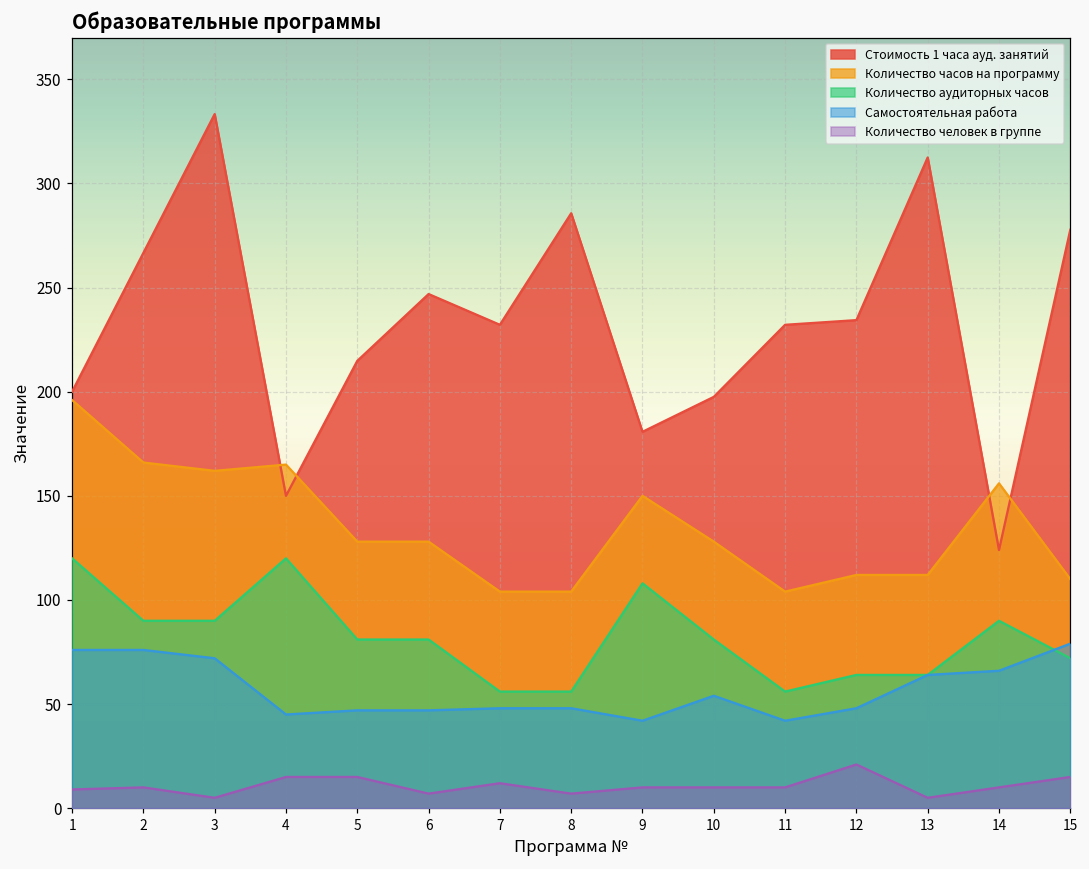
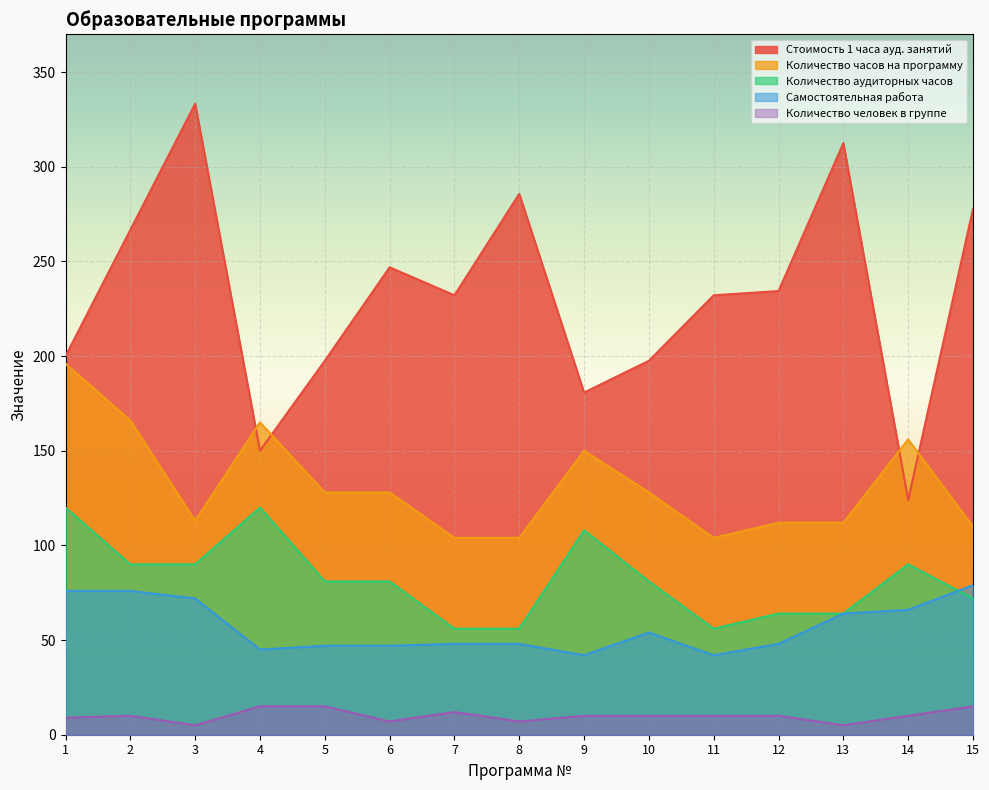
  {
    "Стоимость 1 часа ауд. занятий": {
      "1": 200,
      "2": 267,
      "3": 333,
      "4": 150,
-     "5": 215,
+     "5": 198,
      "6": 247,
      "7": 232,
      "8": 286,
      "9": 181,
      "10": 198,
      "11": 232,
      "12": 234,
      "13": 313,
      "14": 124,
      "15": 278
    },
    "Количество часов на программу": {
      "1": 196,
      "2": 166,
-     "3": 162,
+     "3": 113,
      "4": 165,
      "5": 128,
      "6": 128,
      "7": 104,
      "8": 104,
      "9": 150,
      "10": 128,
      "11": 104,
      "12": 112,
      "13": 112,
      "14": 156,
      "15": 110
    },
    "Количество аудиторных часов": {
      "1": 120,
      "2": 90,
      "3": 90,
      "4": 120,
      "5": 81,
      "6": 81,
      "7": 56,
      "8": 56,
      "9": 108,
      "10": 81,
      "11": 56,
      "12": 64,
      "14": 90,
      "15": 72
    },
    "Самостоятельная работа": {
      "1": 76,
      "2": 76,
      "3": 72,
      "4": 45,
      "5": 47,
      "6": 47,
      "7": 48,
      "8": 48,
      "9": 42,
      "10": 54,
      "11": 42,
      "12": 48,
      "14": 66,
      "15": 79
    },
    "Количество человек в группе": {
      "1": 9,
      "2": 10,
      "3": 5,
      "4": 15,
      "5": 15,
      "6": 7,
      "7": 12,
      "8": 7,
      "9": 10,
      "10": 10,
      "11": 10,
-     "12": 21,
+     "12": 10,
      "13": 5,
      "14": 10,
      "15": 15
    }
  }
